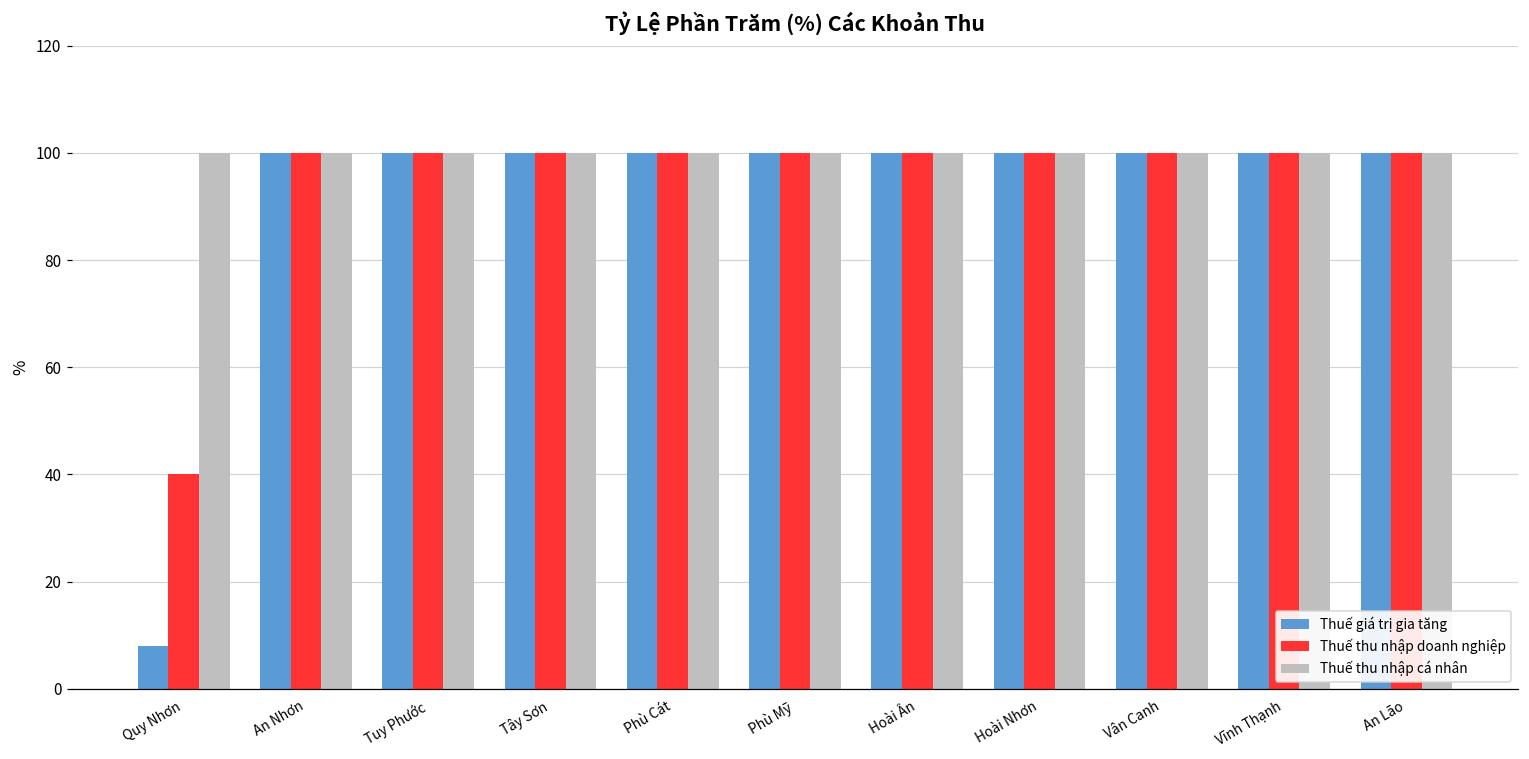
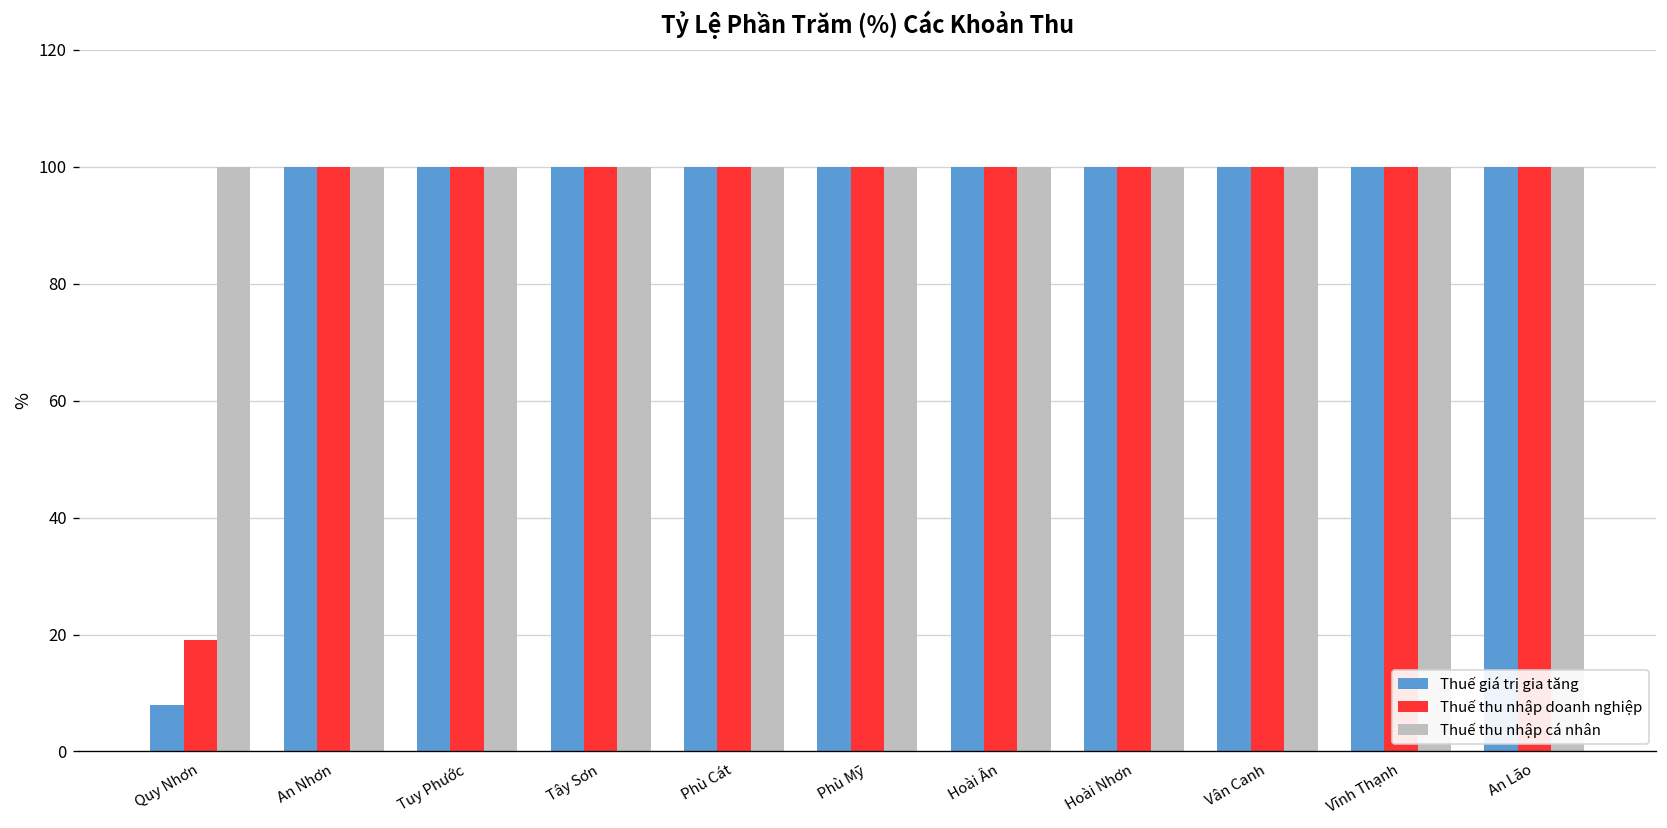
  {
    "Thuế giá trị gia tăng": {
      "Quy Nhơn": 8,
      "An Nhơn": 100,
      "Tuy Phước": 100,
      "Tây Sơn": 100,
      "Phù Cát": 100,
      "Phù Mỹ": 100,
      "Hoài Ân": 100,
      "Hoài Nhơn": 100,
      "Vân Canh": 100,
      "Vĩnh Thạnh": 100,
      "An Lão": 100
    },
    "Thuế thu nhập doanh nghiệp": {
-     "Quy Nhơn": 40,
+     "Quy Nhơn": 19,
      "An Nhơn": 100,
      "Tuy Phước": 100,
      "Tây Sơn": 100,
      "Phù Cát": 100,
      "Phù Mỹ": 100,
      "Hoài Ân": 100,
      "Hoài Nhơn": 100,
      "Vân Canh": 100,
      "Vĩnh Thạnh": 100,
      "An Lão": 100
    },
    "Thuế thu nhập cá nhân": {
      "Quy Nhơn": 100,
      "An Nhơn": 100,
      "Tuy Phước": 100,
      "Tây Sơn": 100,
      "Phù Cát": 100,
      "Phù Mỹ": 100,
      "Hoài Ân": 100,
      "Hoài Nhơn": 100,
      "Vân Canh": 100,
      "Vĩnh Thạnh": 100,
      "An Lão": 100
    }
  }
